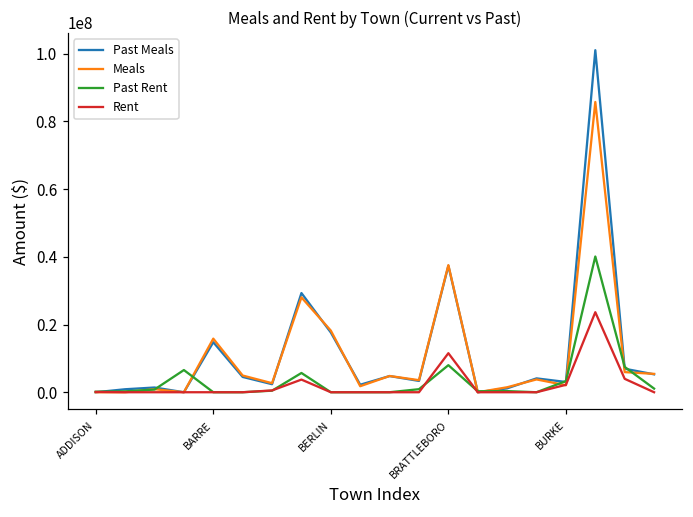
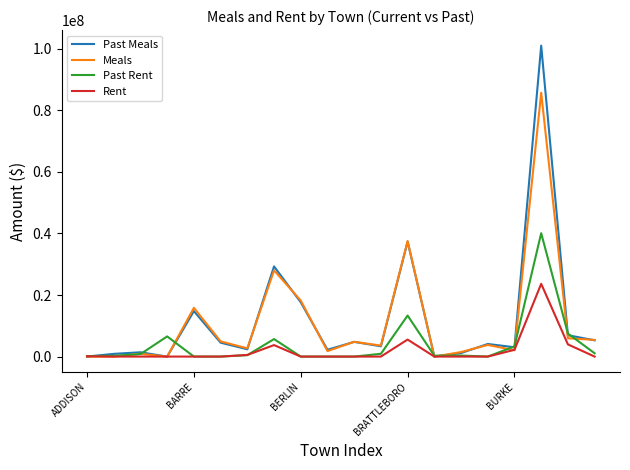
  {
    "Past Meals": {
      "BARRE": 15000000
    },
    "Meals": {
      "BARRE": 16000000
    },
    "Past Rent": {
-     "BRATTLEBORO": 8000000
+     "BRATTLEBORO": 13000000
    },
    "Rent": {
-     "BRATTLEBORO": 12000000
+     "BRATTLEBORO": 6000000
    }
  }
